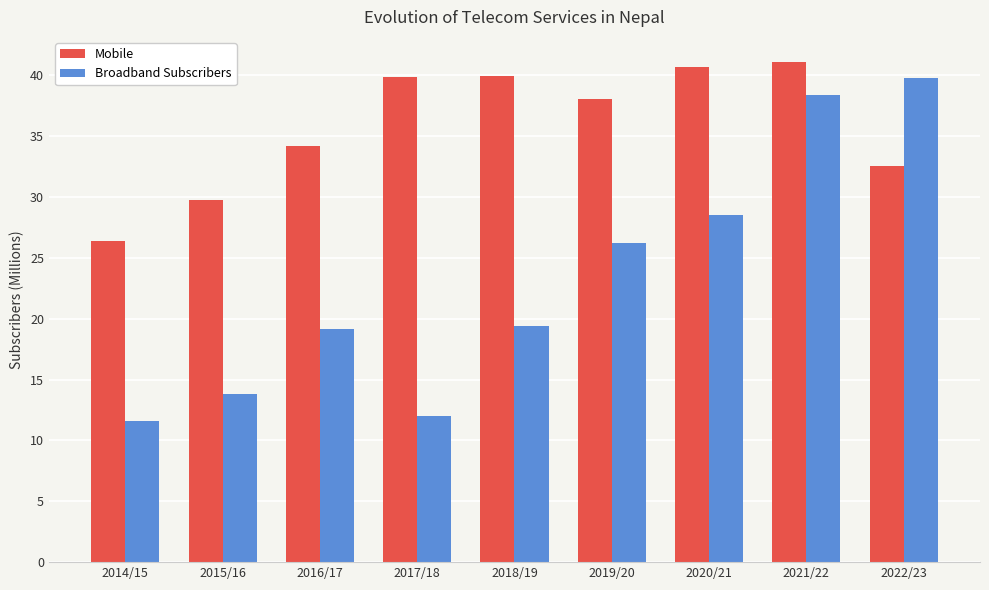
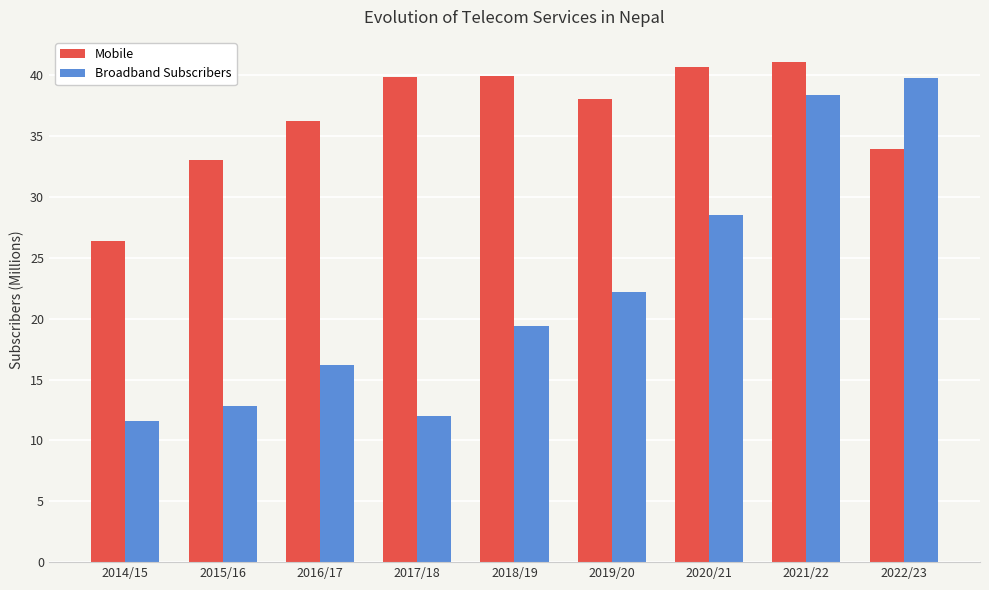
  {
    "Mobile": {
      "2014/15": 26.4,
-     "2015/16": 29.8,
-     "2016/17": 34.2,
+     "2015/16": 33.0,
+     "2016/17": 36.3,
      "2017/18": 39.8,
      "2018/19": 39.9,
      "2019/20": 38.1,
      "2020/21": 40.7,
      "2021/22": 41.1,
-     "2022/23": 32.6
+     "2022/23": 33.9
    },
    "Broadband Subscribers": {
      "2014/15": 11.6,
-     "2015/16": 13.8,
-     "2016/17": 19.2,
+     "2015/16": 12.8,
+     "2016/17": 16.2,
      "2017/18": 12.0,
      "2018/19": 19.4,
-     "2019/20": 26.2,
+     "2019/20": 22.2,
      "2020/21": 28.5,
      "2021/22": 38.4,
      "2022/23": 39.8
    }
  }
